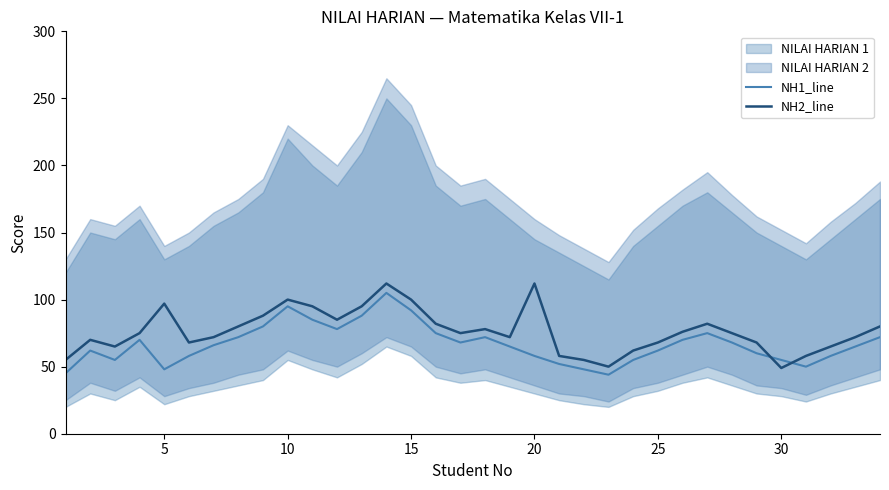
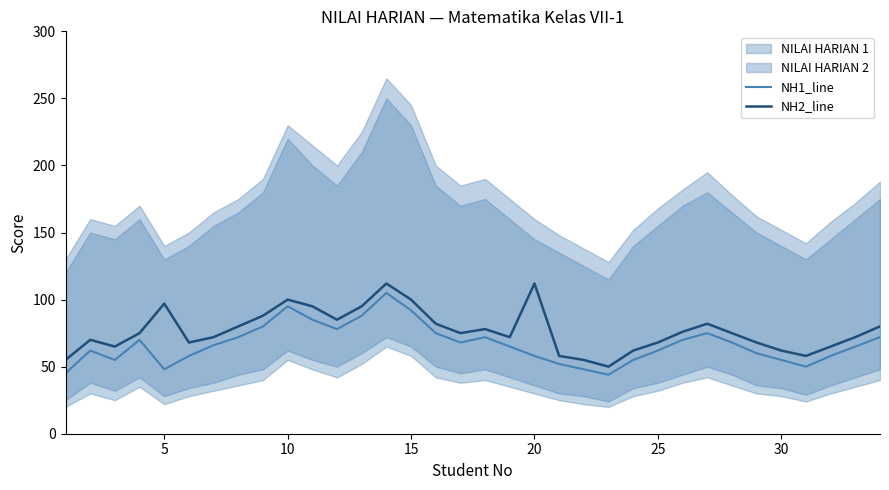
  {
    "NH2_line": {
      "5": 97,
      "10": 100,
      "15": 100,
      "20": 112,
      "25": 68,
-     "30": 49
+     "30": 62
    }
  }
